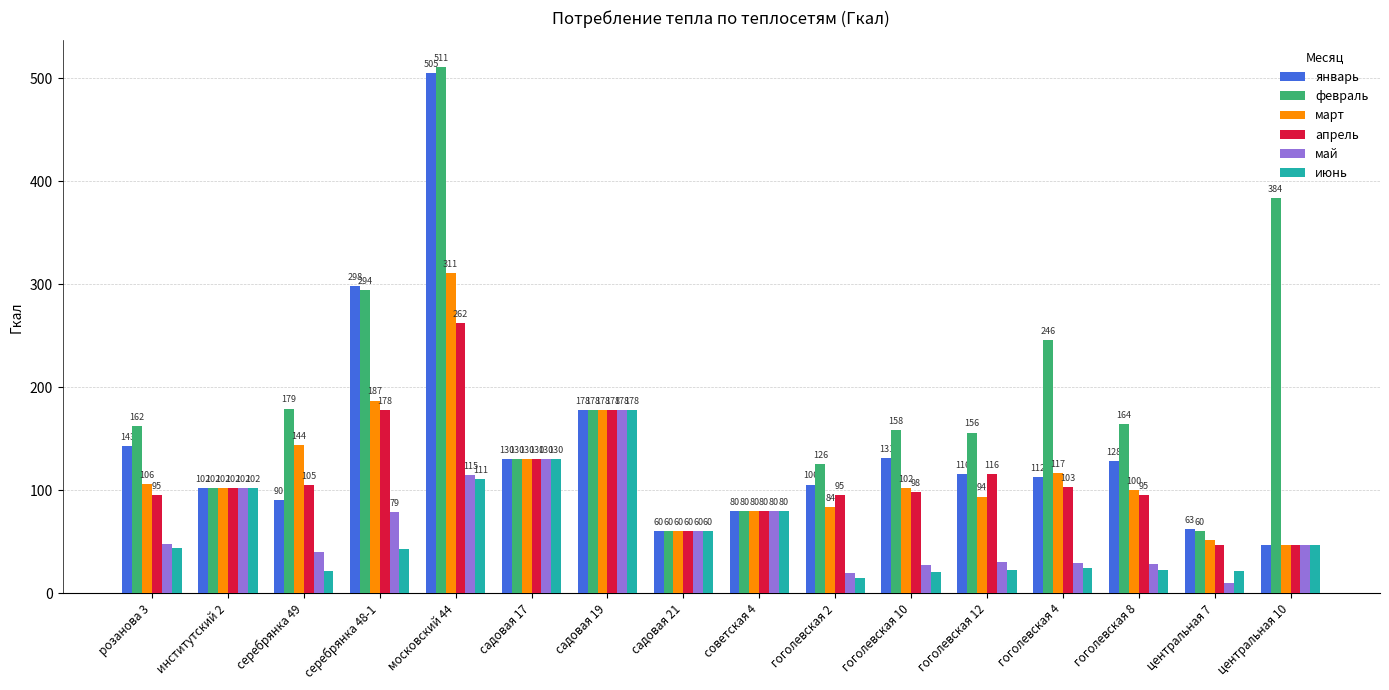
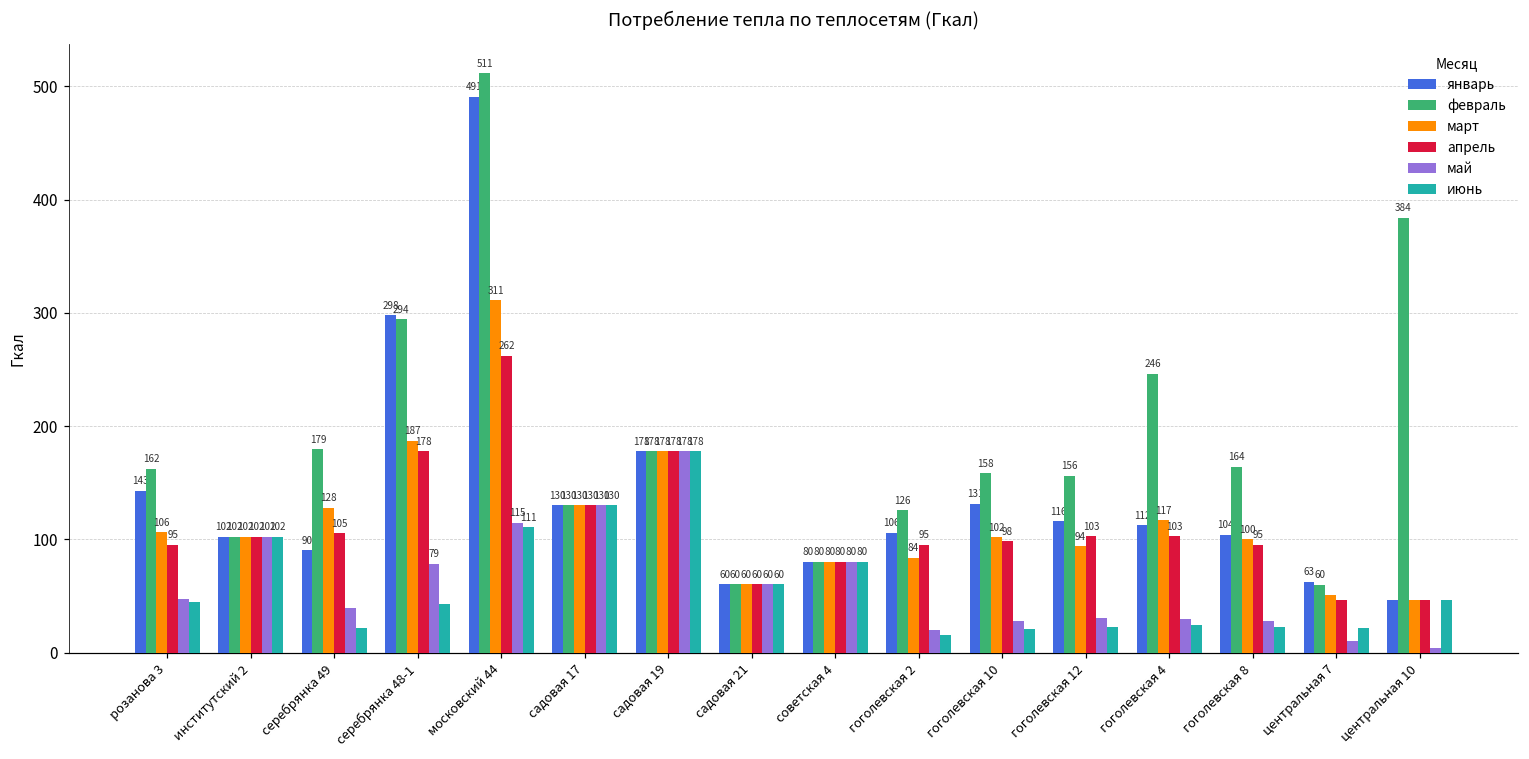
  {
    "январь": {
      "розанова 3": 143,
      "серебрянка 49": 90,
-     "московский 44": 505,
+     "московский 44": 491,
      "садовая 21": 60,
      "советская 4": 80,
      "гоголевская 2": 106,
      "гоголевская 10": 131,
      "гоголевская 12": 116,
      "гоголевская 4": 112,
-     "гоголевская 8": 128,
+     "гоголевская 8": 104,
      "центральная 7": 63
    },
    "февраль": {
      "розанова 3": 162,
      "серебрянка 49": 179,
      "московский 44": 511,
      "садовая 21": 60,
      "советская 4": 80,
      "гоголевская 2": 126,
      "гоголевская 10": 158,
      "гоголевская 12": 156,
      "гоголевская 4": 246,
      "гоголевская 8": 164,
      "центральная 7": 60,
      "центральная 10": 384
    },
    "март": {
      "розанова 3": 106,
-     "серебрянка 49": 144,
+     "серебрянка 49": 128,
      "серебрянка 48-1": 187,
      "московский 44": 311,
      "садовая 21": 60,
      "советская 4": 80,
      "гоголевская 2": 84,
      "гоголевская 10": 102,
      "гоголевская 12": 94,
      "гоголевская 4": 117,
      "гоголевская 8": 100
    },
    "апрель": {
      "розанова 3": 95,
      "серебрянка 49": 105,
      "серебрянка 48-1": 178,
      "московский 44": 262,
      "садовая 21": 60,
      "советская 4": 80,
      "гоголевская 2": 95,
-     "гоголевская 12": 116,
+     "гоголевская 12": 103,
      "гоголевская 4": 103,
      "гоголевская 8": 95
    },
    "май": {
      "розанова 3": 48,
      "серебрянка 49": 40,
      "гоголевская 2": 20,
      "гоголевская 10": 27,
      "гоголевская 12": 30,
      "гоголевская 4": 30,
      "гоголевская 8": 28,
      "центральная 7": 10,
-     "центральная 10": 47
+     "центральная 10": 4
    },
    "июнь": {
      "садовая 21": 60,
      "советская 4": 80
    }
  }
